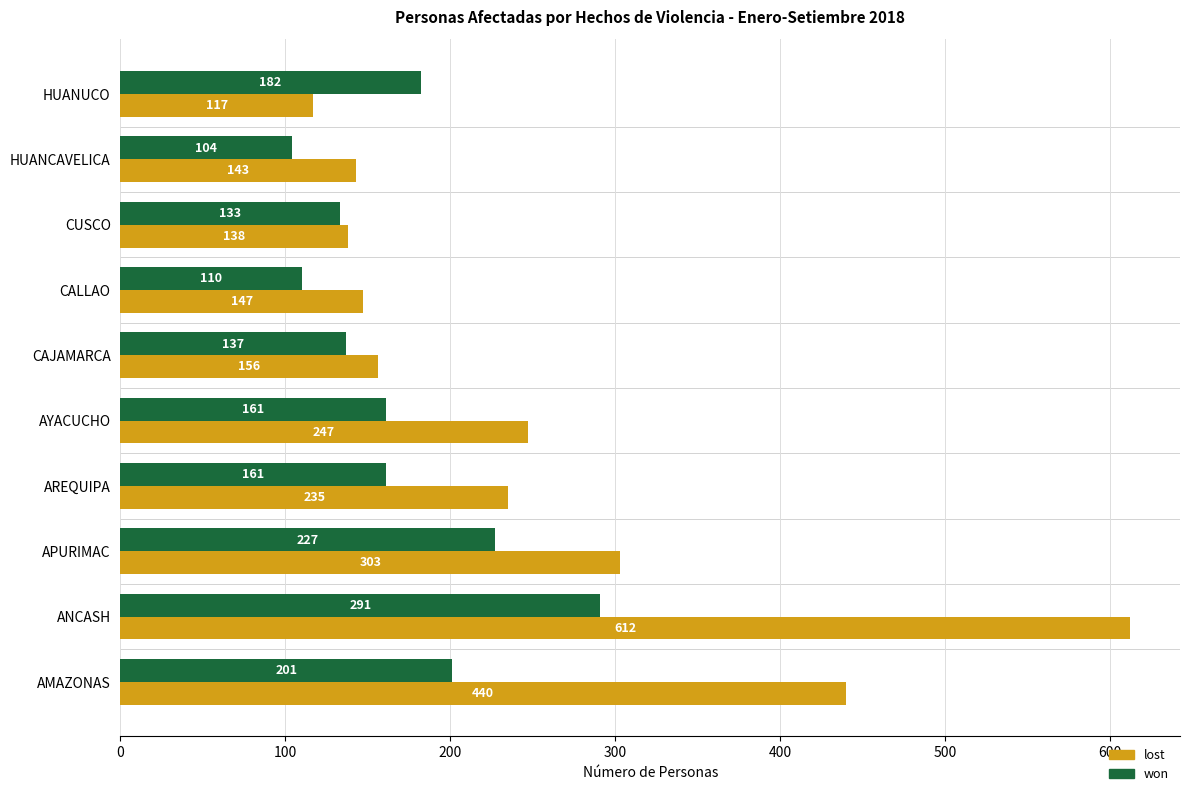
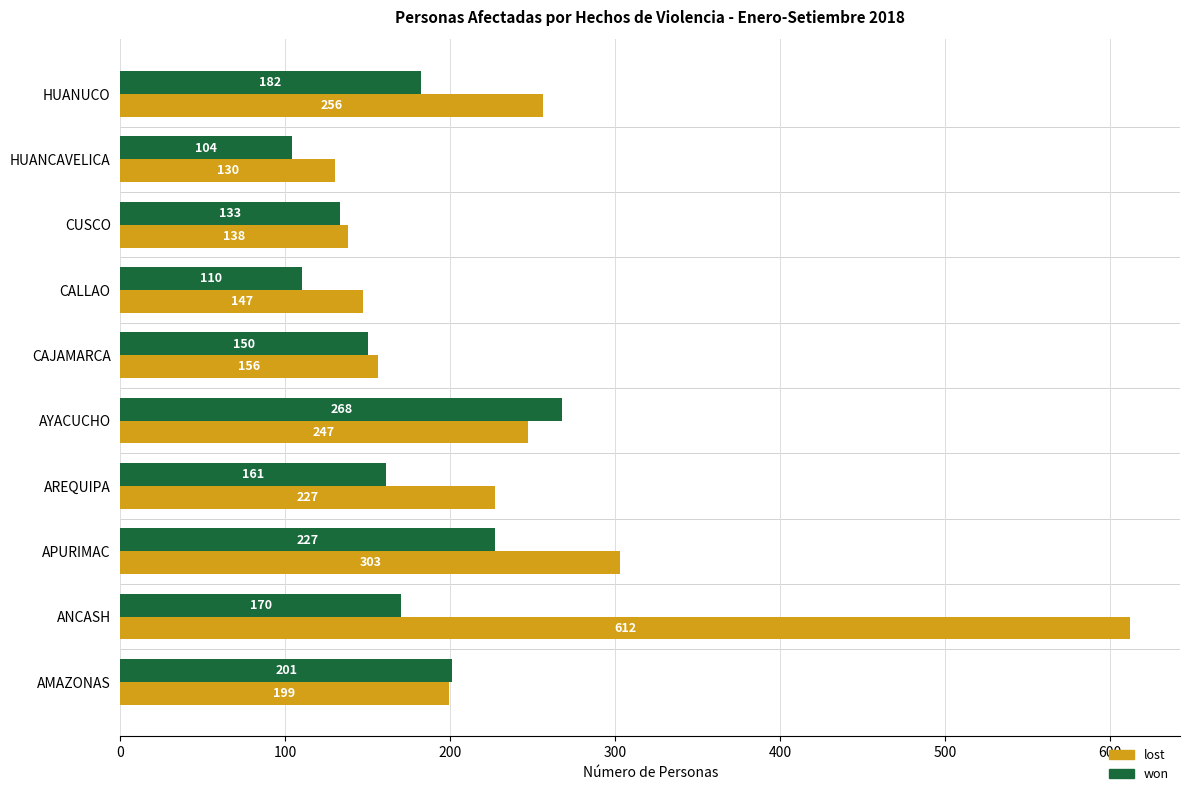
  {
    "won": {
      "HUANUCO": 182,
      "HUANCAVELICA": 104,
      "CUSCO": 133,
      "CALLAO": 110,
-     "CAJAMARCA": 137,
-     "AYACUCHO": 161,
+     "CAJAMARCA": 150,
+     "AYACUCHO": 268,
      "AREQUIPA": 161,
      "APURIMAC": 227,
-     "ANCASH": 291,
+     "ANCASH": 170,
      "AMAZONAS": 201
    },
    "lost": {
-     "HUANUCO": 117,
-     "HUANCAVELICA": 143,
+     "HUANUCO": 256,
+     "HUANCAVELICA": 130,
      "CUSCO": 138,
      "CALLAO": 147,
      "CAJAMARCA": 156,
      "AYACUCHO": 247,
-     "AREQUIPA": 235,
+     "AREQUIPA": 227,
      "APURIMAC": 303,
      "ANCASH": 612,
-     "AMAZONAS": 440
+     "AMAZONAS": 199
    }
  }
